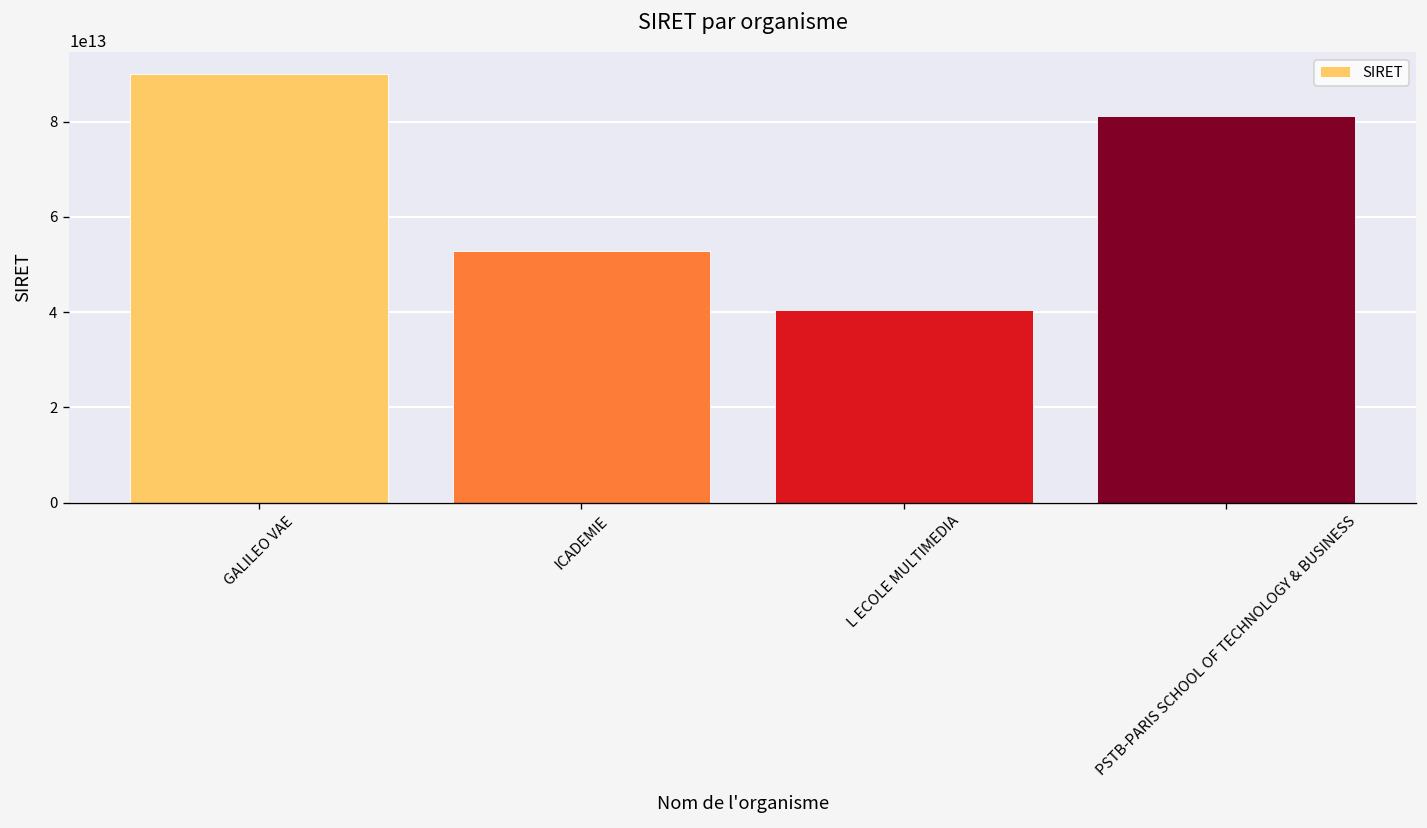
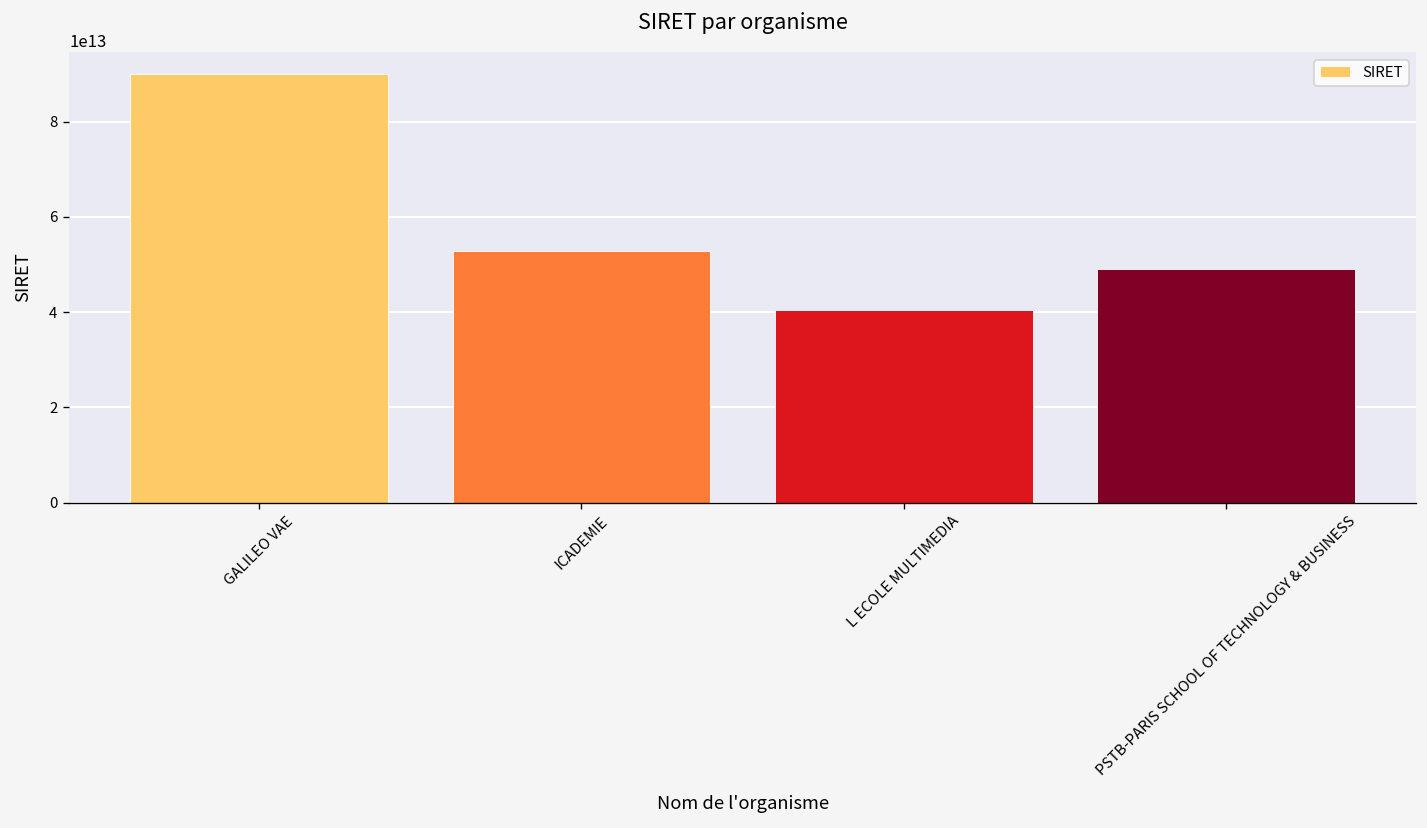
  {
    "GALILEO VAE": 90000000000000,
    "ICADEMIE": 53000000000000,
    "L ECOLE MULTIMEDIA": 40000000000000,
-   "PSTB-PARIS SCHOOL OF TECHNOLOGY & BUSINESS": 81000000000000
+   "PSTB-PARIS SCHOOL OF TECHNOLOGY & BUSINESS": 49000000000000
  }
